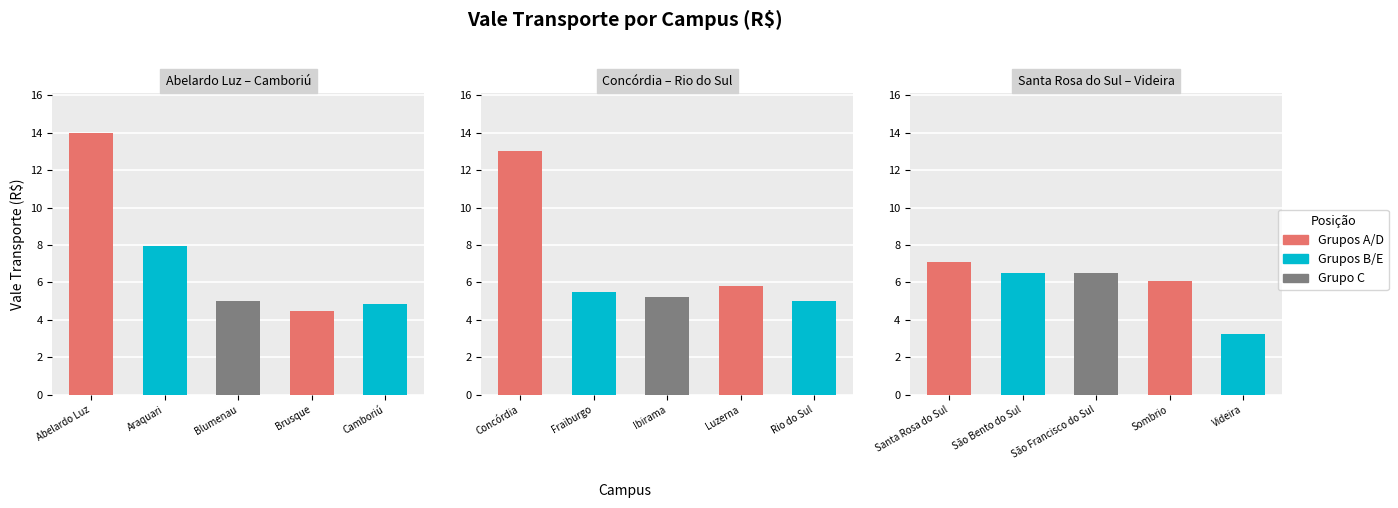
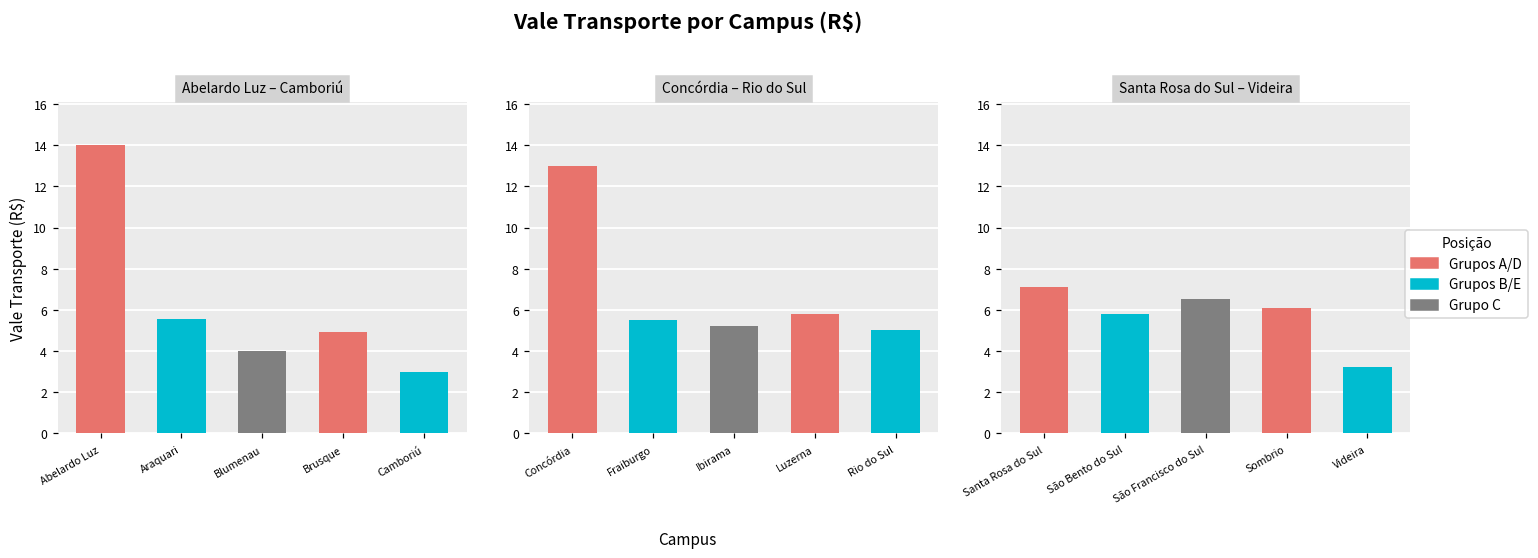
  {
    "Abelardo Luz – Camboriú": {
      "Abelardo Luz": 14.0,
-     "Araquari": 8.0,
-     "Blumenau": 5,
-     "Brusque": 4.5,
-     "Camboriú": 4.9
+     "Araquari": 5.6,
+     "Blumenau": 4,
+     "Brusque": 5.0,
+     "Camboriú": 3.0
    },
    "Concórdia – Rio do Sul": {
      "Concórdia": 13.0,
      "Fraiburgo": 5.5,
      "Ibirama": 5.2,
      "Luzerna": 5.8,
      "Rio do Sul": 5.0
    },
    "Santa Rosa do Sul – Videira": {
      "Santa Rosa do Sul": 7.1,
-     "São Bento do Sul": 6.5,
+     "São Bento do Sul": 5.8,
      "São Francisco do Sul": 6.5,
      "Sombrio": 6.1,
      "Videira": 3.2
    }
  }
